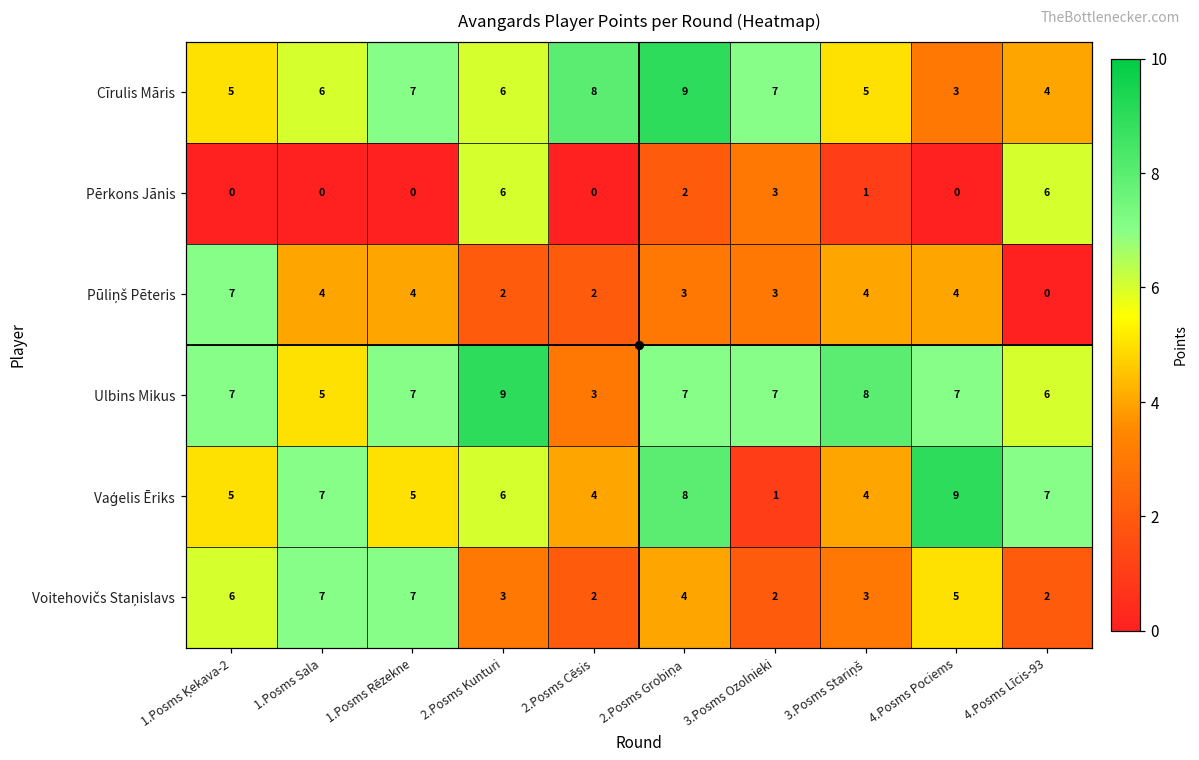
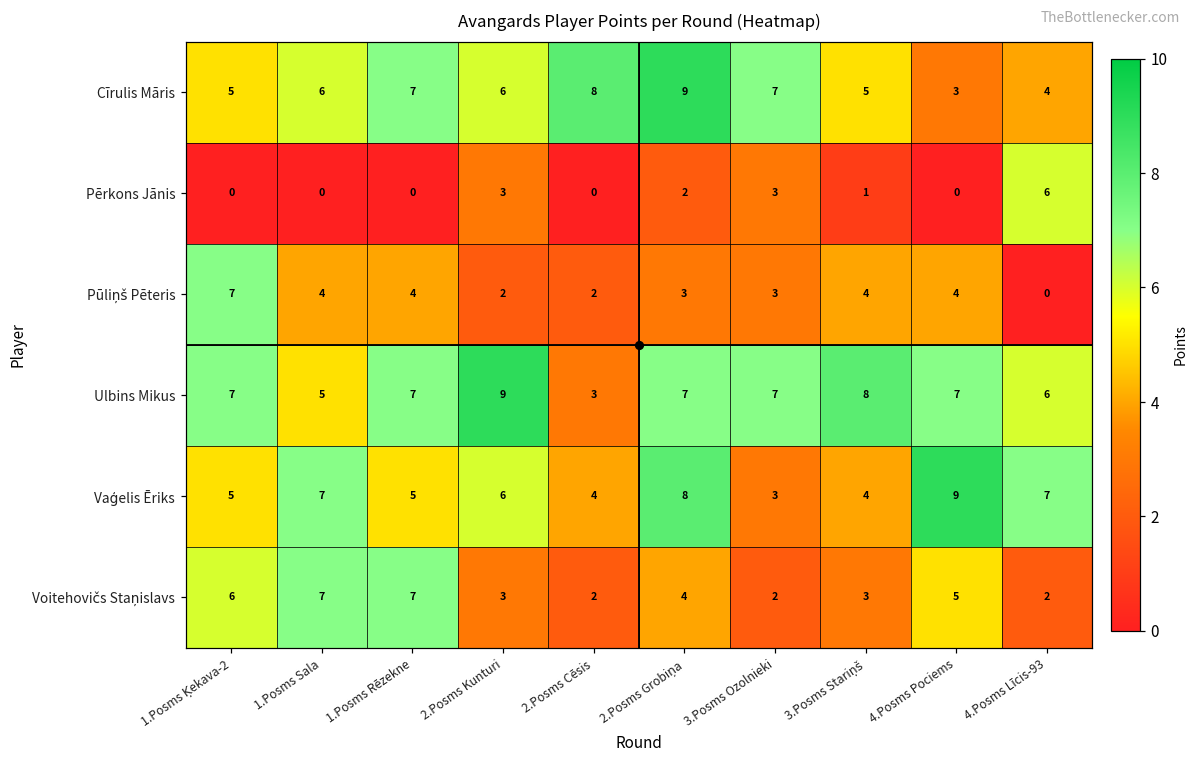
  {
    "Cīrulis Māris": {
      "1.Posms Ķekava-2": 5,
      "1.Posms Sala": 6,
      "1.Posms Rēzekne": 7,
      "2.Posms Kunturi": 6,
      "2.Posms Cēsis": 8,
      "2.Posms Grobiņa": 9,
      "3.Posms Ozolnieki": 7,
      "3.Posms Stariņš": 5,
      "4.Posms Pociems": 3,
      "4.Posms Līcis-93": 4
    },
    "Pērkons Jānis": {
      "1.Posms Ķekava-2": 0,
      "1.Posms Sala": 0,
      "1.Posms Rēzekne": 0,
-     "2.Posms Kunturi": 6,
+     "2.Posms Kunturi": 3,
      "2.Posms Cēsis": 0,
      "2.Posms Grobiņa": 2,
      "3.Posms Ozolnieki": 3,
      "3.Posms Stariņš": 1,
      "4.Posms Pociems": 0,
      "4.Posms Līcis-93": 6
    },
    "Pūliņš Pēteris": {
      "1.Posms Ķekava-2": 7,
      "1.Posms Sala": 4,
      "1.Posms Rēzekne": 4,
      "2.Posms Kunturi": 2,
      "2.Posms Cēsis": 2,
      "2.Posms Grobiņa": 3,
      "3.Posms Ozolnieki": 3,
      "3.Posms Stariņš": 4,
      "4.Posms Pociems": 4,
      "4.Posms Līcis-93": 0
    },
    "Ulbins Mikus": {
      "1.Posms Ķekava-2": 7,
      "1.Posms Sala": 5,
      "1.Posms Rēzekne": 7,
      "2.Posms Kunturi": 9,
      "2.Posms Cēsis": 3,
      "2.Posms Grobiņa": 7,
      "3.Posms Ozolnieki": 7,
      "3.Posms Stariņš": 8,
      "4.Posms Pociems": 7,
      "4.Posms Līcis-93": 6
    },
    "Vaģelis Ēriks": {
      "1.Posms Ķekava-2": 5,
      "1.Posms Sala": 7,
      "1.Posms Rēzekne": 5,
      "2.Posms Kunturi": 6,
      "2.Posms Cēsis": 4,
      "2.Posms Grobiņa": 8,
-     "3.Posms Ozolnieki": 1,
+     "3.Posms Ozolnieki": 3,
      "3.Posms Stariņš": 4,
      "4.Posms Pociems": 9,
      "4.Posms Līcis-93": 7
    },
    "Voitehovičs Staņislavs": {
      "1.Posms Ķekava-2": 6,
      "1.Posms Sala": 7,
      "1.Posms Rēzekne": 7,
      "2.Posms Kunturi": 3,
      "2.Posms Cēsis": 2,
      "2.Posms Grobiņa": 4,
      "3.Posms Ozolnieki": 2,
      "3.Posms Stariņš": 3,
      "4.Posms Pociems": 5,
      "4.Posms Līcis-93": 2
    }
  }
